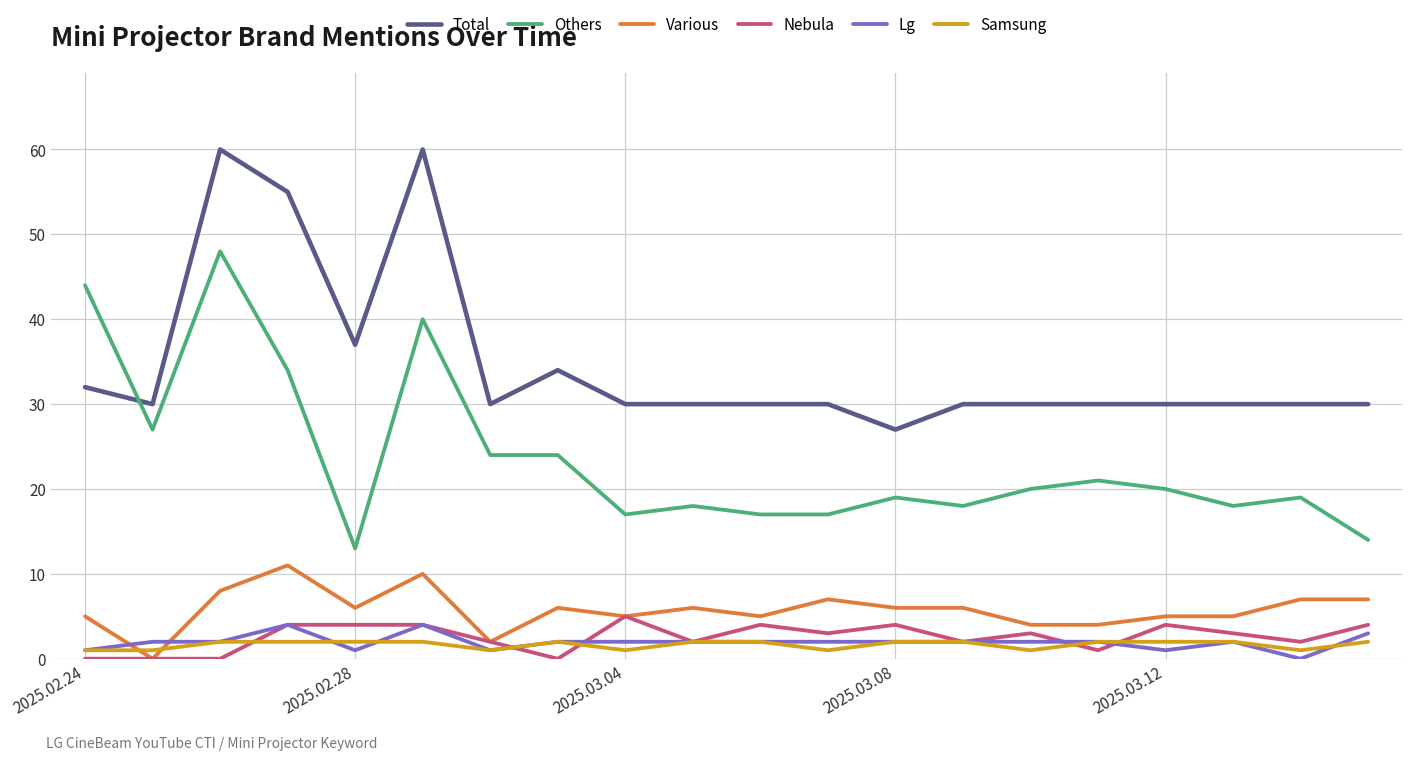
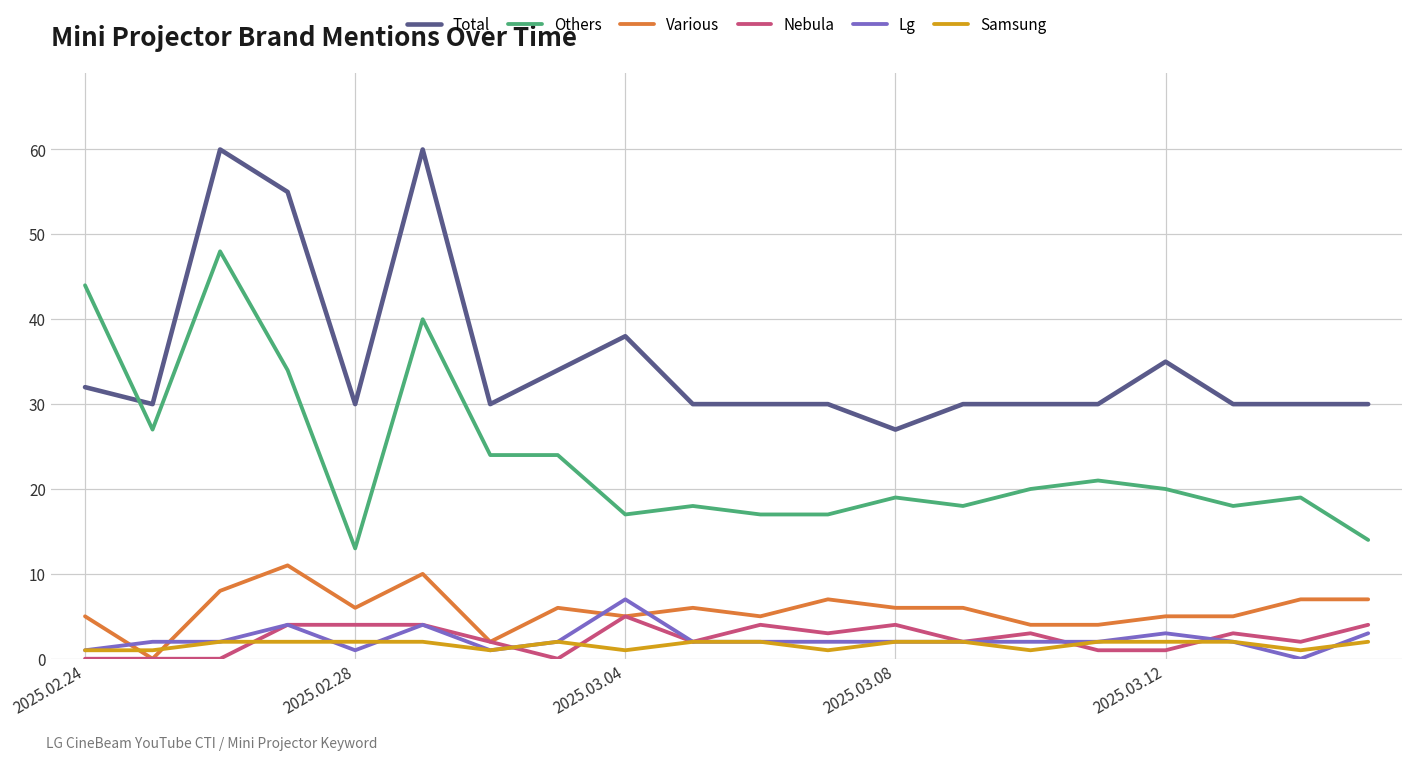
  {
    "Total": {
      "2025.02.24": 32,
-     "2025.02.28": 37,
-     "2025.03.04": 30,
+     "2025.02.28": 30,
+     "2025.03.04": 38,
      "2025.03.08": 27,
-     "2025.03.12": 30
+     "2025.03.12": 35
    },
    "Others": {
      "2025.02.24": 44,
      "2025.02.28": 13,
      "2025.03.04": 17,
      "2025.03.08": 19,
      "2025.03.12": 20
    },
    "Nebula": {
      "2025.02.24": 0,
      "2025.02.28": 4,
      "2025.03.08": 4,
-     "2025.03.12": 4
+     "2025.03.12": 1
    },
    "Lg": {
      "2025.02.28": 1,
-     "2025.03.04": 2,
-     "2025.03.12": 1
+     "2025.03.04": 7,
+     "2025.03.12": 3
    }
  }
